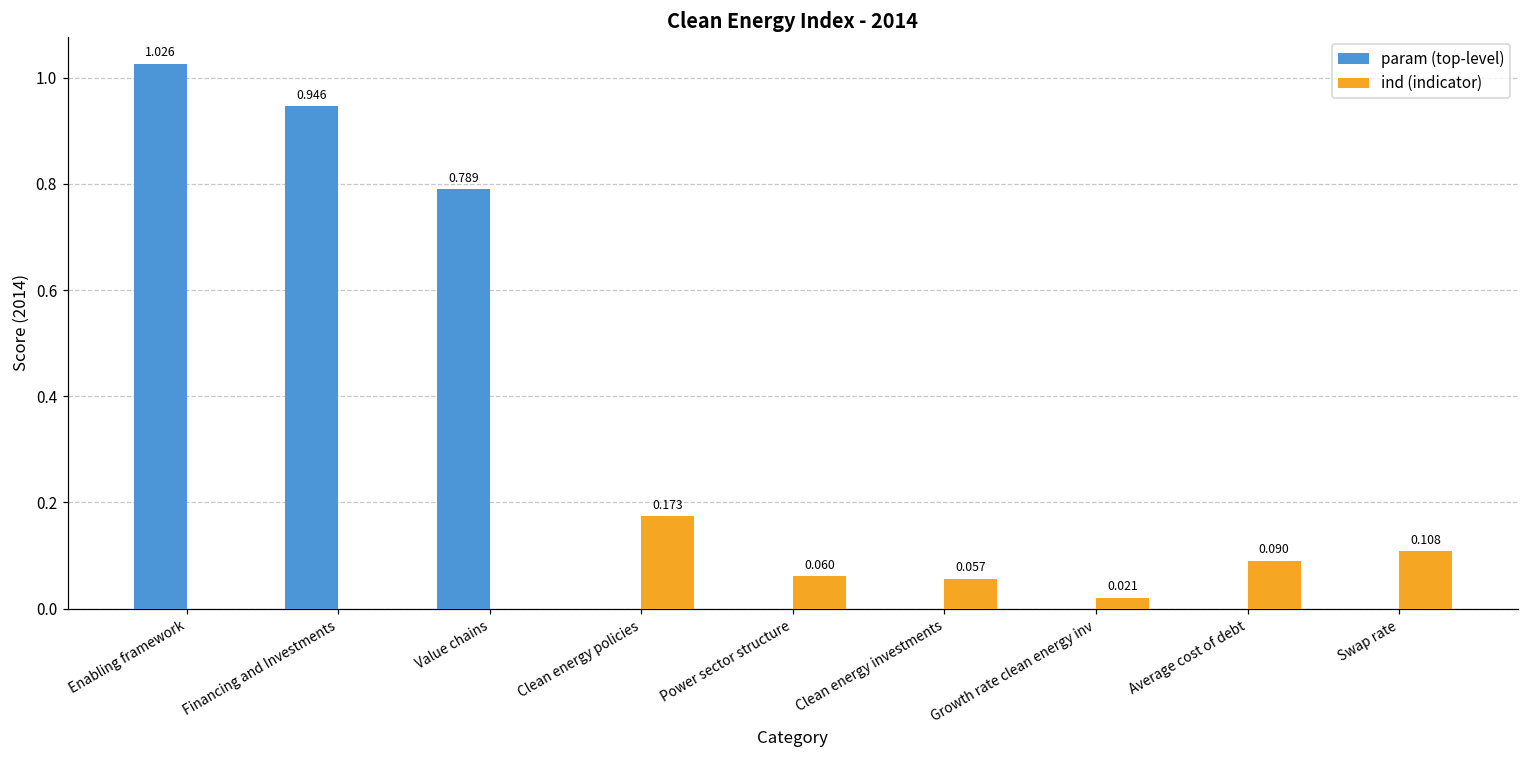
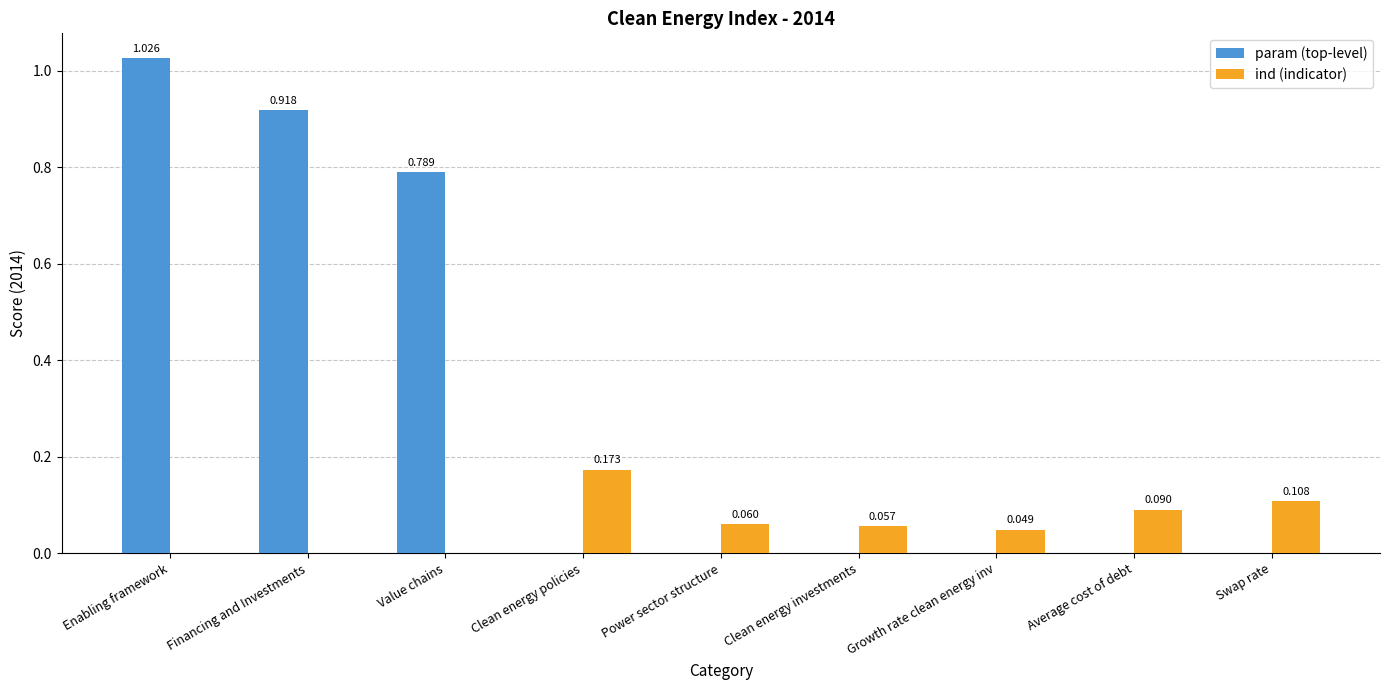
  {
    "param (top-level)": {
      "Enabling framework": 1.026,
-     "Financing and Investments": 0.946,
+     "Financing and Investments": 0.918,
      "Value chains": 0.789
    },
    "ind (indicator)": {
      "Clean energy policies": 0.173,
      "Power sector structure": 0.060,
      "Clean energy investments": 0.057,
-     "Growth rate clean energy inv": 0.021,
+     "Growth rate clean energy inv": 0.049,
      "Average cost of debt": 0.090,
      "Swap rate": 0.108
    }
  }
